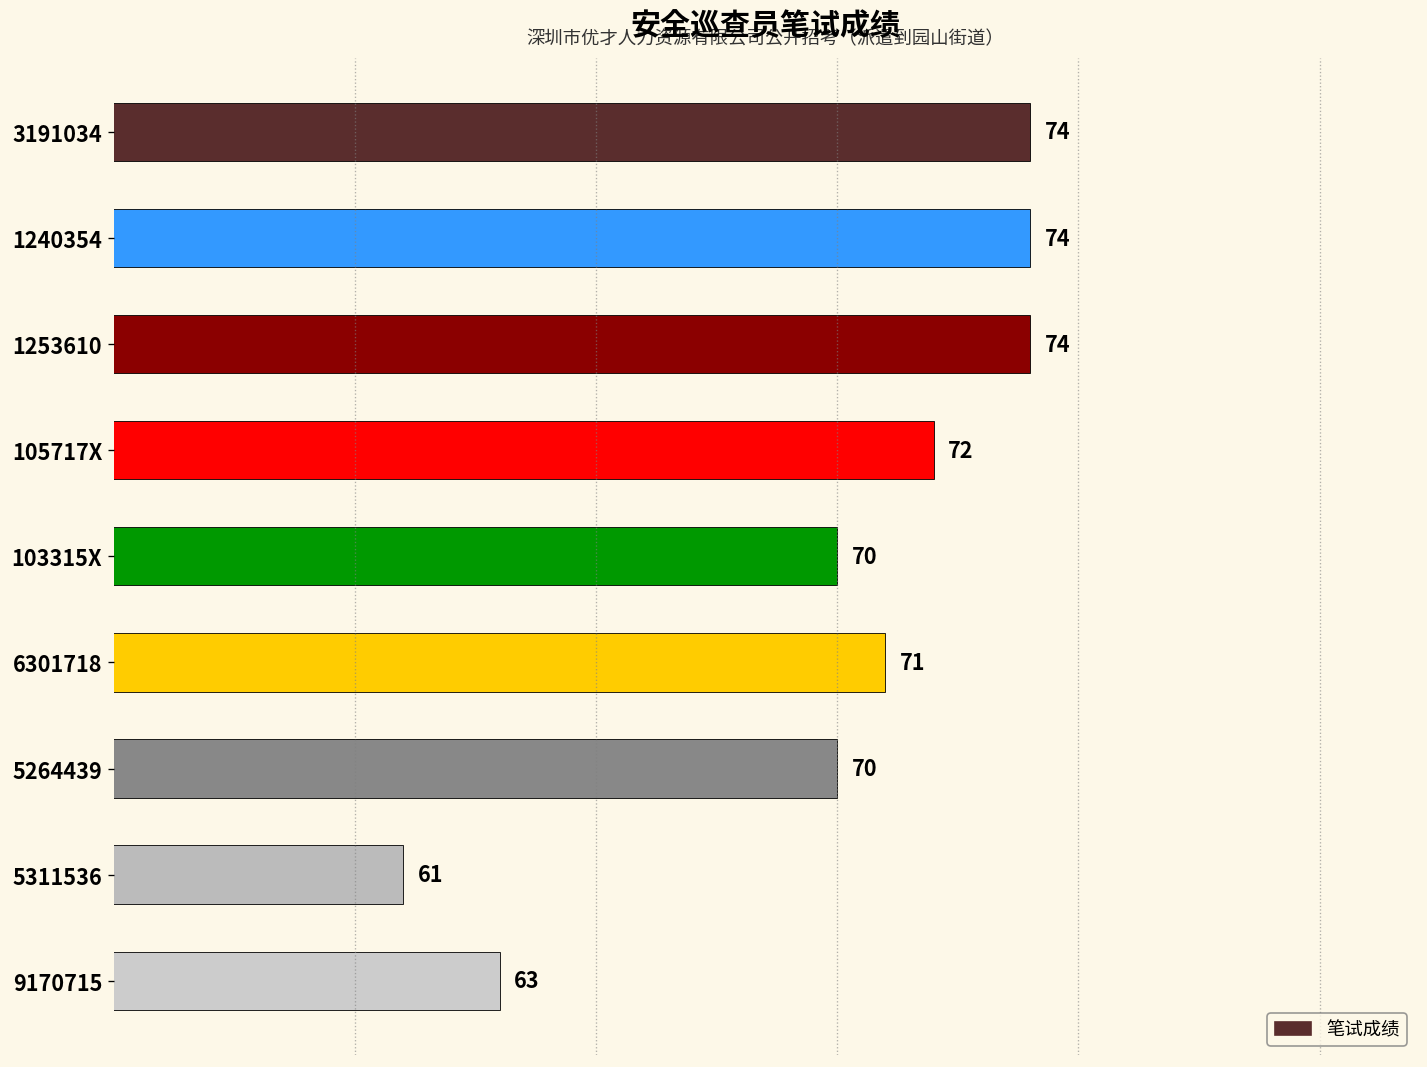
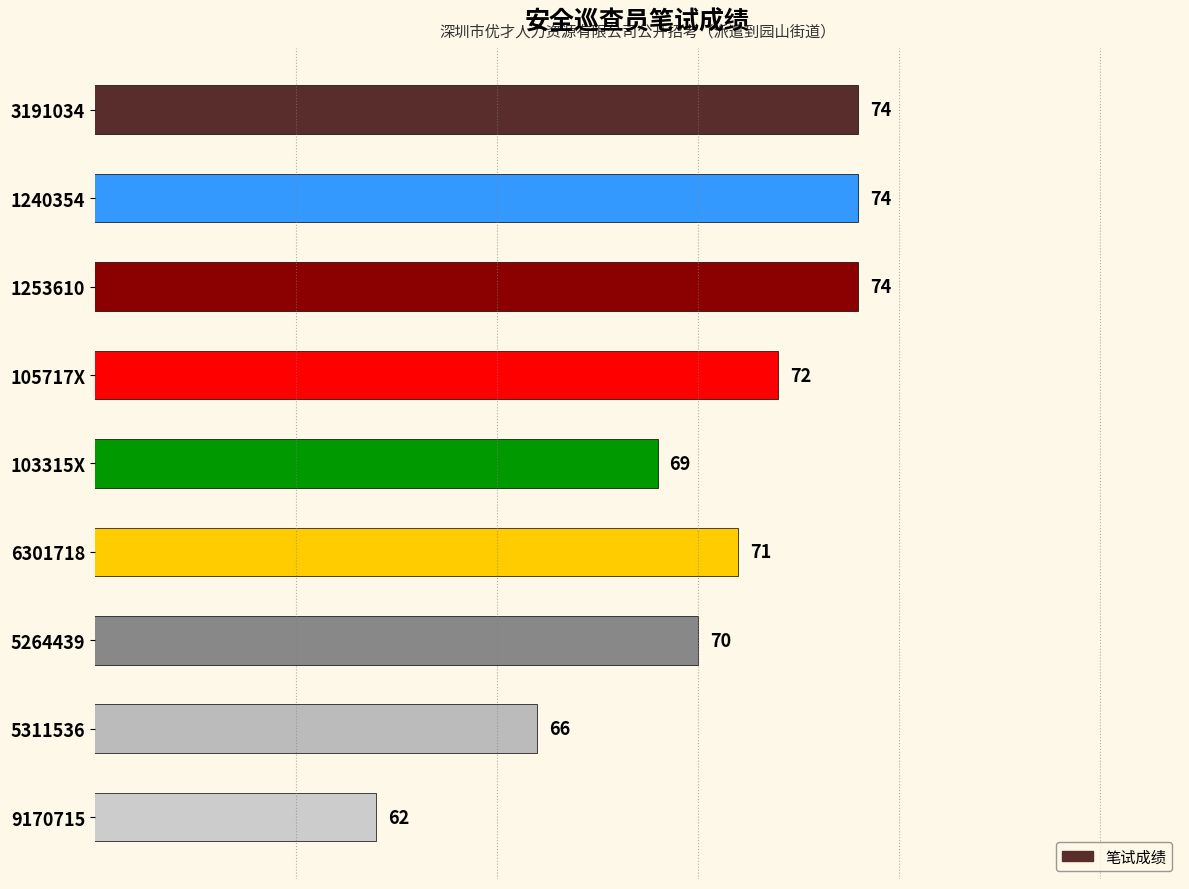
  {
    "3191034": 74,
    "1240354": 74,
    "1253610": 74,
    "105717X": 72,
-   "103315X": 70,
+   "103315X": 69,
    "6301718": 71,
    "5264439": 70,
-   "5311536": 61,
-   "9170715": 63
+   "5311536": 66,
+   "9170715": 62
  }
